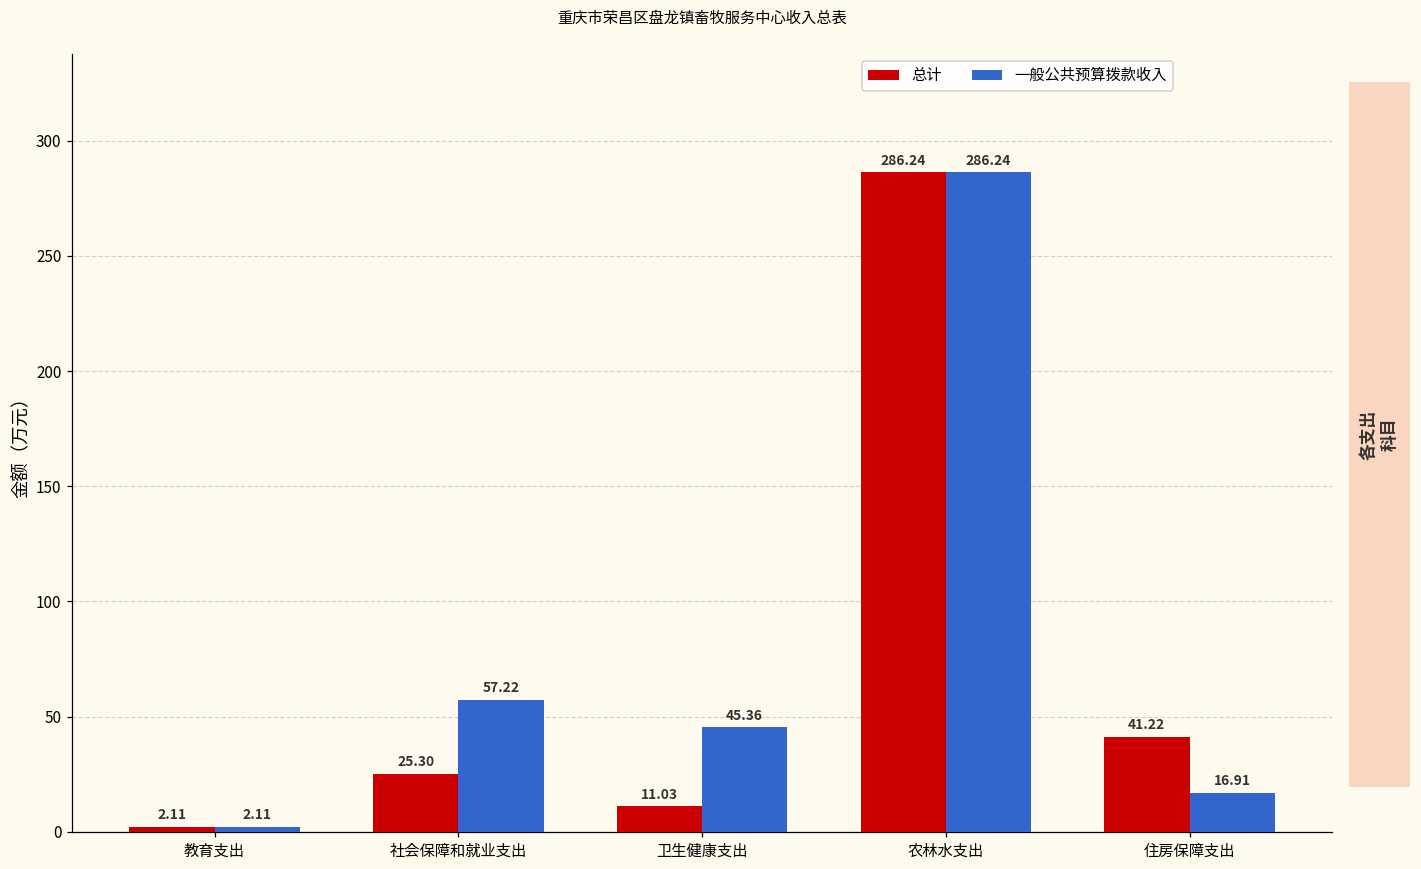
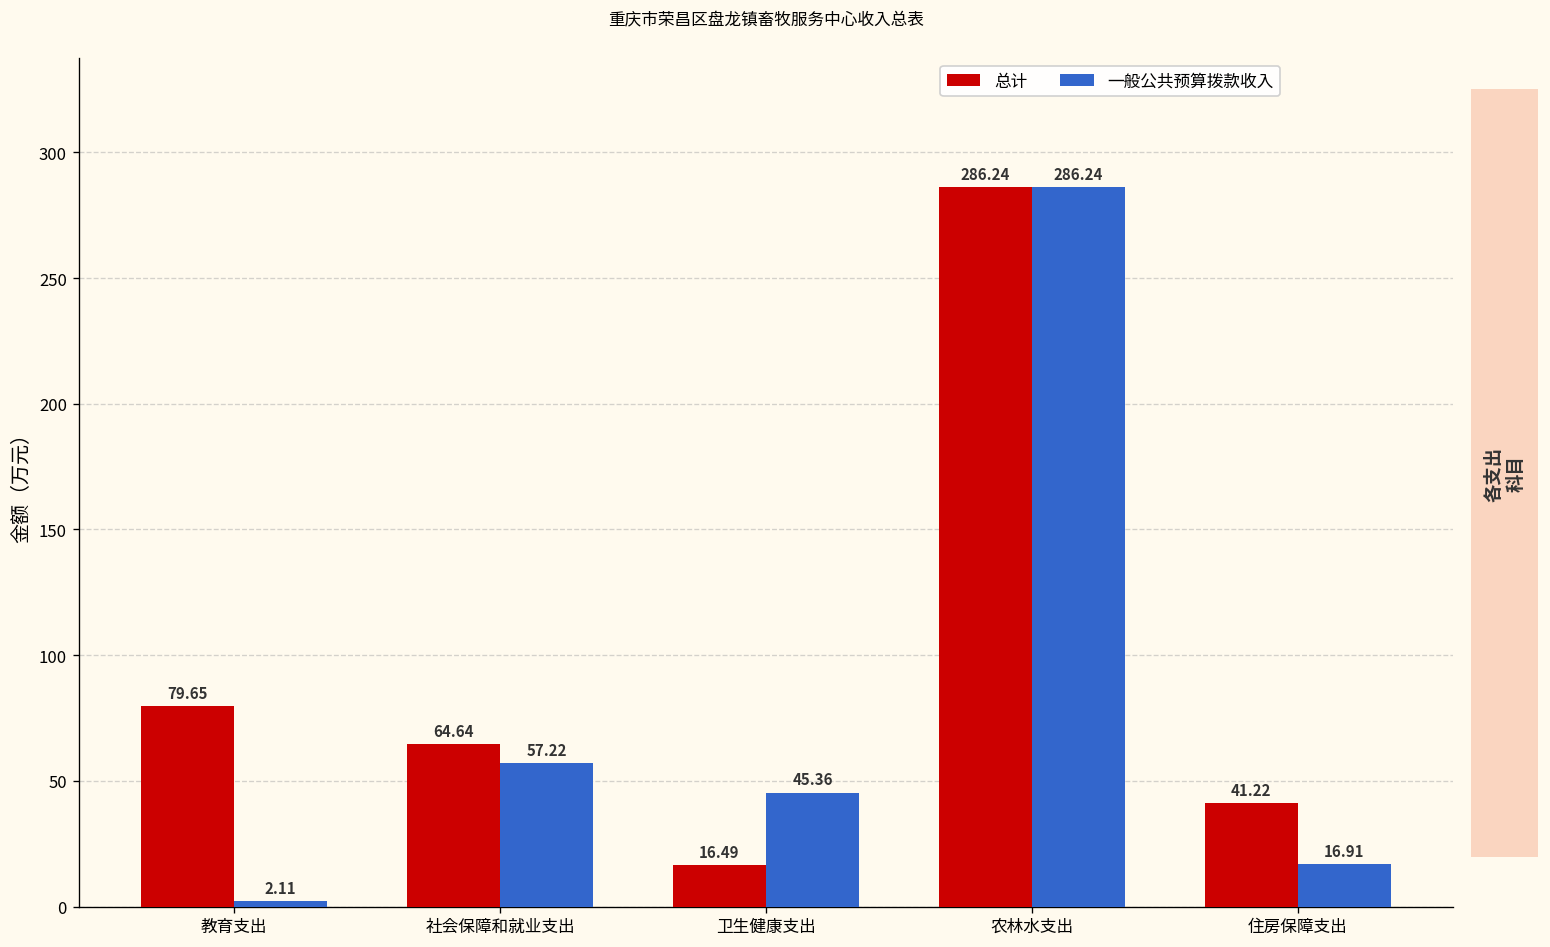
  {
    "总计": {
-     "教育支出": 2.11,
-     "社会保障和就业支出": 25.30,
-     "卫生健康支出": 11.03,
+     "教育支出": 79.65,
+     "社会保障和就业支出": 64.64,
+     "卫生健康支出": 16.49,
      "农林水支出": 286.24,
      "住房保障支出": 41.22
    },
    "一般公共预算拨款收入": {
      "教育支出": 2.11,
      "社会保障和就业支出": 57.22,
      "卫生健康支出": 45.36,
      "农林水支出": 286.24,
      "住房保障支出": 16.91
    }
  }
